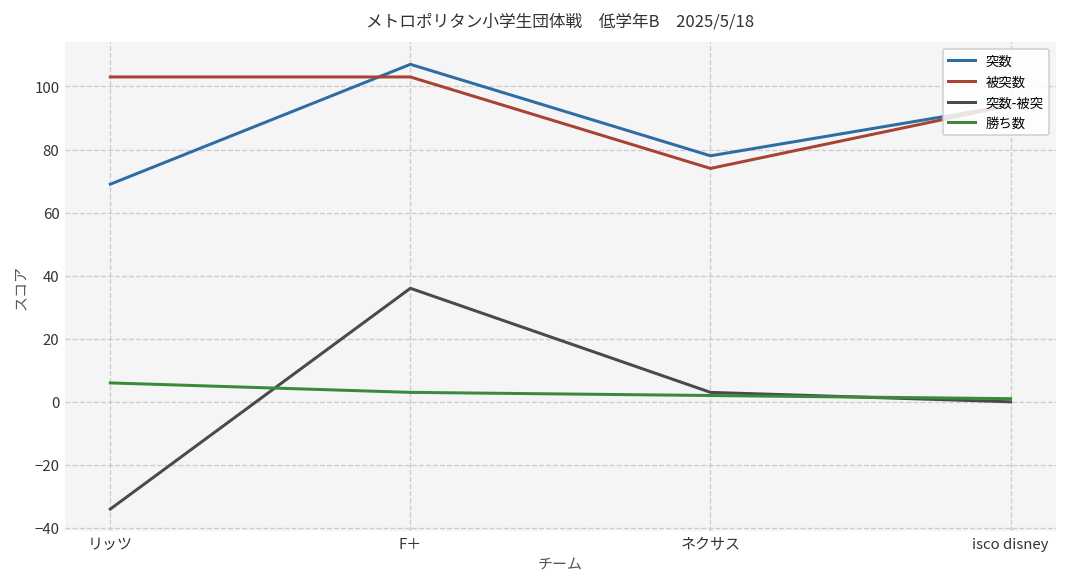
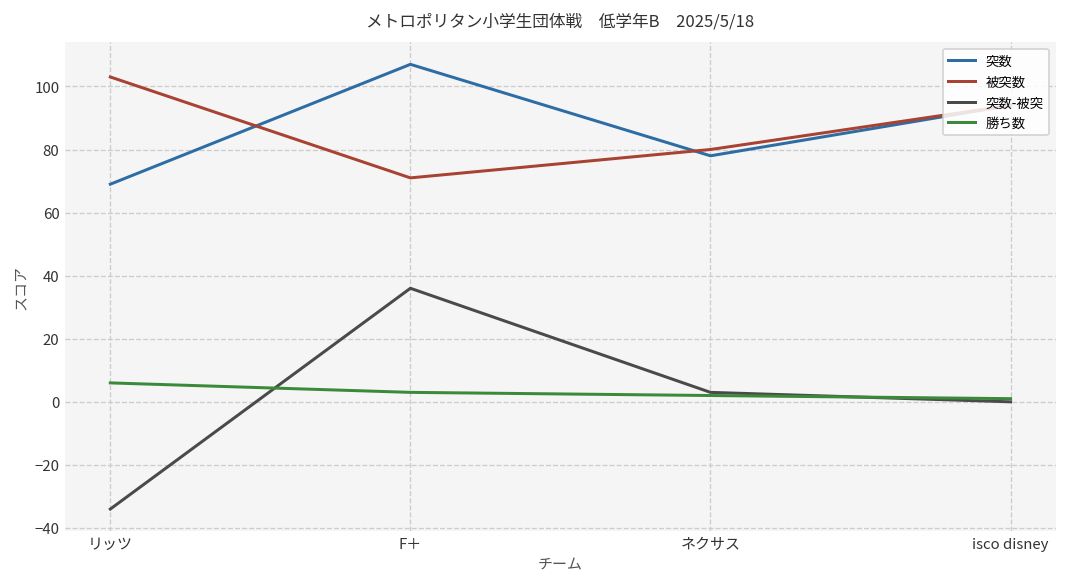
  {
    "突数": {
      "リッツ": 69,
      "F＋": 107,
      "ネクサス": 78
    },
    "被突数": {
      "リッツ": 103,
-     "F＋": 103,
-     "ネクサス": 74
+     "F＋": 71,
+     "ネクサス": 80
    },
    "突数-被突": {
      "リッツ": -34,
      "F＋": 36,
      "ネクサス": 3,
      "isco disney": 0
    },
    "勝ち数": {
      "リッツ": 6,
      "F＋": 3,
      "ネクサス": 2,
      "isco disney": 1
    }
  }
